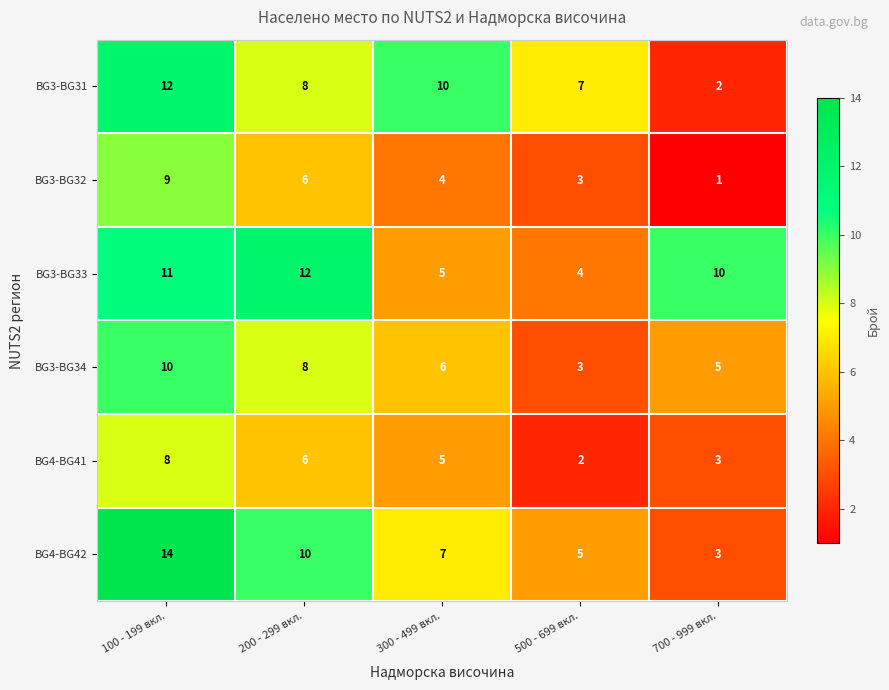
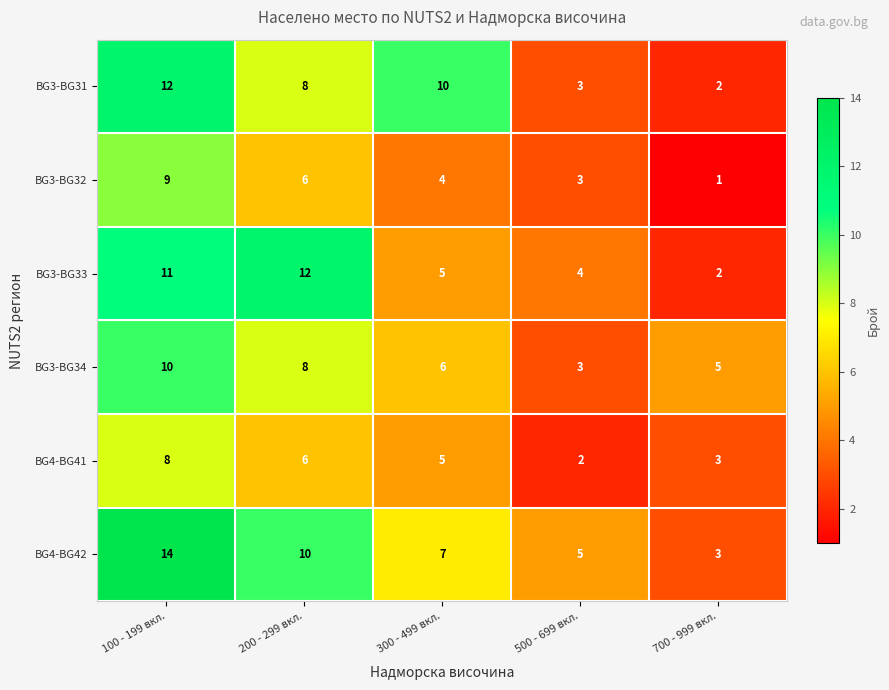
  {
    "BG3-BG31": {
      "100 - 199 вкл.": 12,
      "200 - 299 вкл.": 8,
      "300 - 499 вкл.": 10,
-     "500 - 699 вкл.": 7,
+     "500 - 699 вкл.": 3,
      "700 - 999 вкл.": 2
    },
    "BG3-BG32": {
      "100 - 199 вкл.": 9,
      "200 - 299 вкл.": 6,
      "300 - 499 вкл.": 4,
      "500 - 699 вкл.": 3,
      "700 - 999 вкл.": 1
    },
    "BG3-BG33": {
      "100 - 199 вкл.": 11,
      "200 - 299 вкл.": 12,
      "300 - 499 вкл.": 5,
      "500 - 699 вкл.": 4,
-     "700 - 999 вкл.": 10
+     "700 - 999 вкл.": 2
    },
    "BG3-BG34": {
      "100 - 199 вкл.": 10,
      "200 - 299 вкл.": 8,
      "300 - 499 вкл.": 6,
      "500 - 699 вкл.": 3,
      "700 - 999 вкл.": 5
    },
    "BG4-BG41": {
      "100 - 199 вкл.": 8,
      "200 - 299 вкл.": 6,
      "300 - 499 вкл.": 5,
      "500 - 699 вкл.": 2,
      "700 - 999 вкл.": 3
    },
    "BG4-BG42": {
      "100 - 199 вкл.": 14,
      "200 - 299 вкл.": 10,
      "300 - 499 вкл.": 7,
      "500 - 699 вкл.": 5,
      "700 - 999 вкл.": 3
    }
  }
